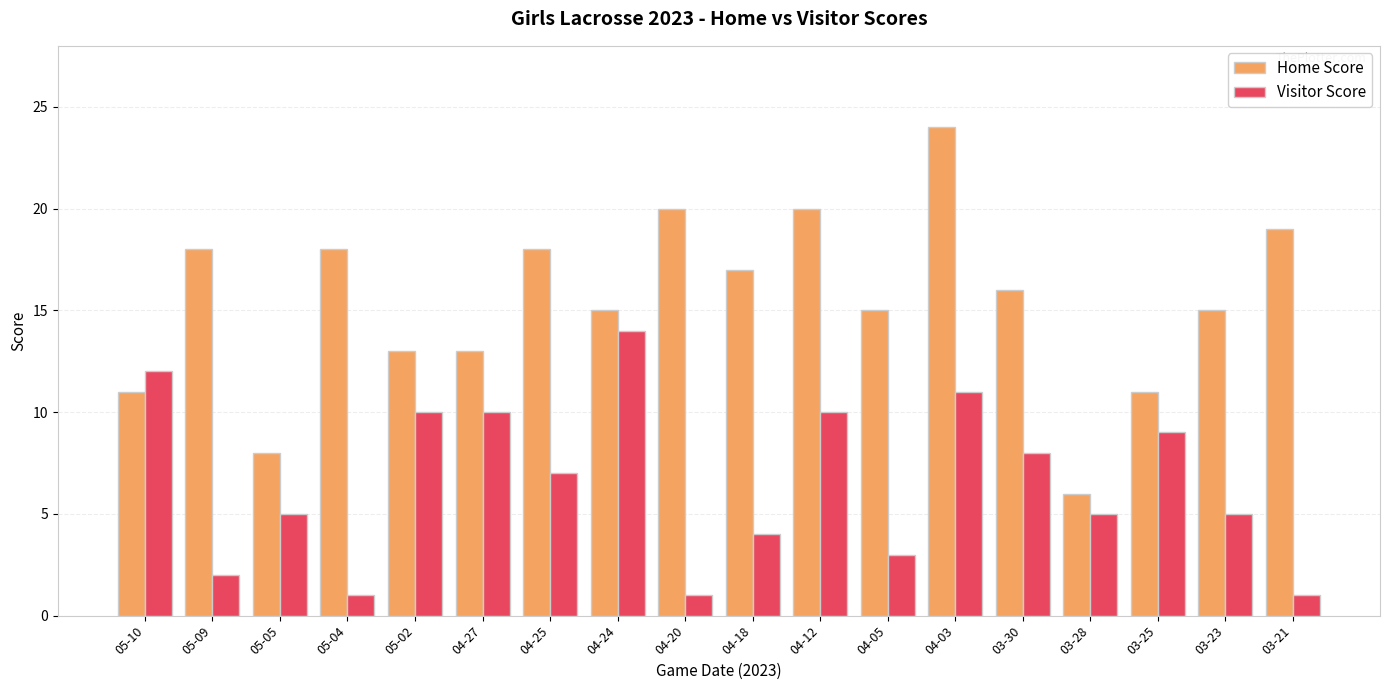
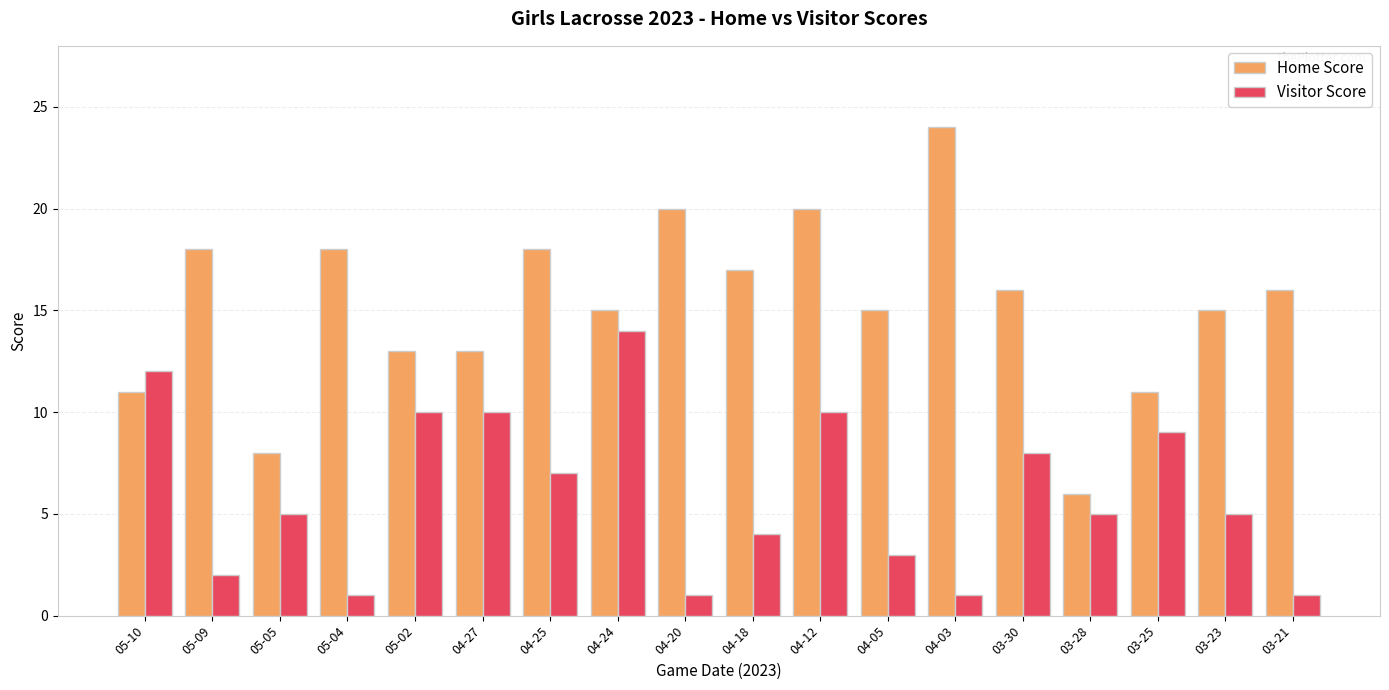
  {
    "Home Score": {
      "05-10": 11,
      "05-09": 18,
      "05-05": 8,
      "05-04": 18,
      "05-02": 13,
      "04-27": 13,
      "04-25": 18,
      "04-24": 15,
      "04-20": 20,
      "04-18": 17,
      "04-12": 20,
      "04-05": 15,
      "04-03": 24,
      "03-30": 16,
      "03-28": 6,
      "03-25": 11,
      "03-23": 15,
-     "03-21": 19
+     "03-21": 16
    },
    "Visitor Score": {
      "05-10": 12,
      "05-09": 2,
      "05-05": 5,
      "05-04": 1,
      "05-02": 10,
      "04-27": 10,
      "04-25": 7,
      "04-24": 14,
      "04-20": 1,
      "04-18": 4,
      "04-12": 10,
      "04-05": 3,
-     "04-03": 11,
+     "04-03": 1,
      "03-30": 8,
      "03-28": 5,
      "03-25": 9,
      "03-23": 5,
      "03-21": 1
    }
  }
